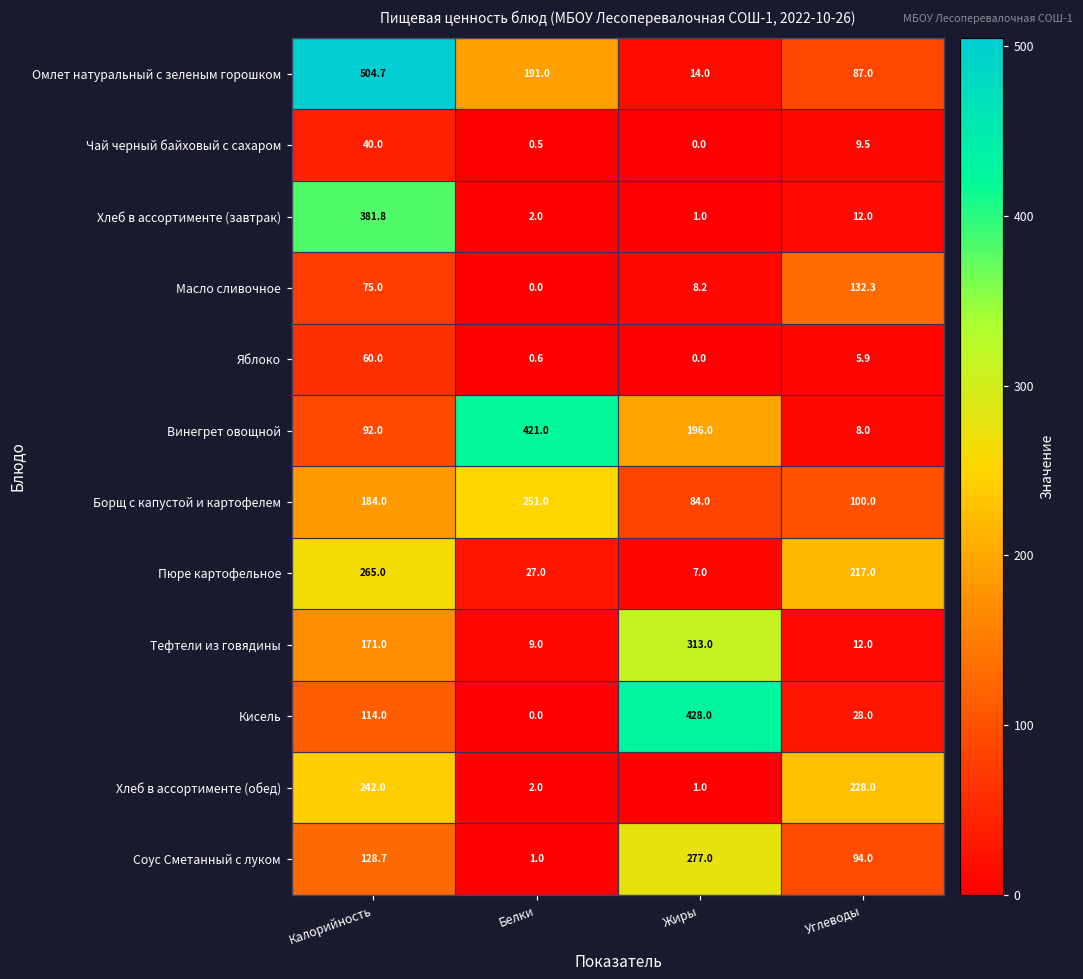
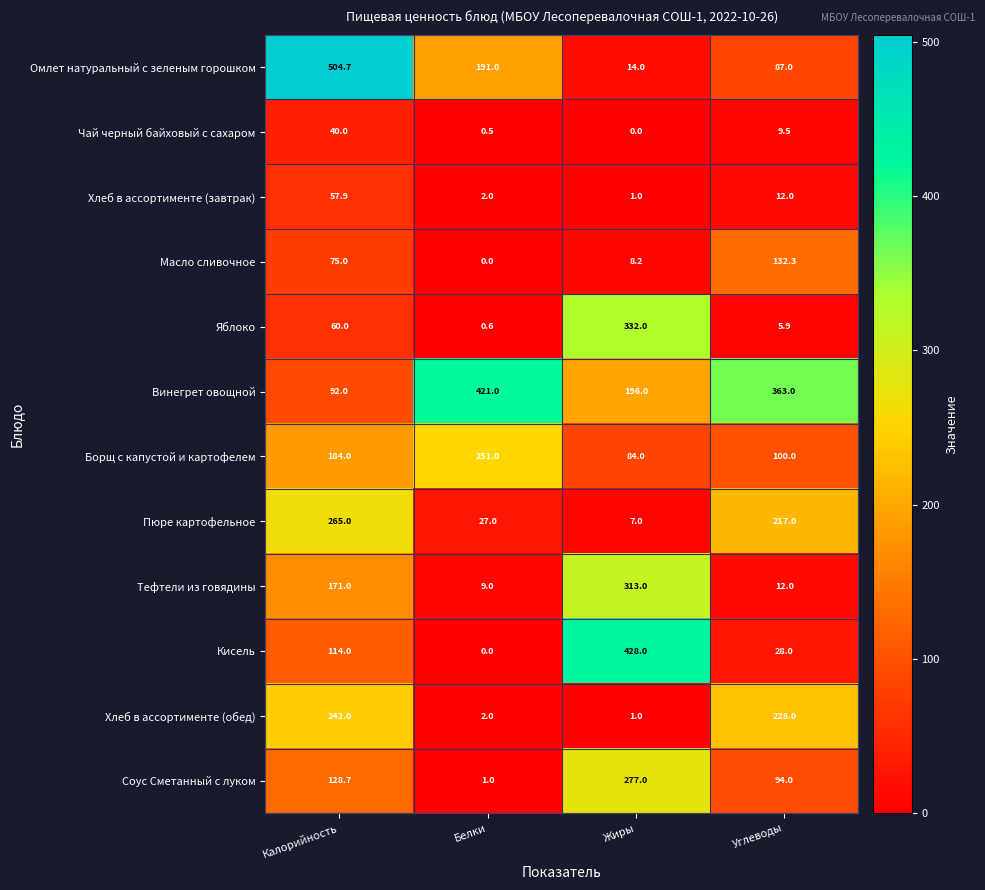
  {
    "Омлет натуральный с зеленым горошком": {
      "Калорийность": 504.7,
      "Белки": 191.0,
      "Жиры": 14.0,
      "Углеводы": 87.0
    },
    "Чай черный байховый с сахаром": {
      "Калорийность": 40.0,
      "Белки": 0.5,
      "Жиры": 0.0,
      "Углеводы": 9.5
    },
    "Хлеб в ассортименте (завтрак)": {
-     "Калорийность": 381.8,
+     "Калорийность": 57.9,
      "Белки": 2.0,
      "Жиры": 1.0,
      "Углеводы": 12.0
    },
    "Масло сливочное": {
      "Калорийность": 75.0,
      "Белки": 0.0,
      "Жиры": 8.2,
      "Углеводы": 132.3
    },
    "Яблоко": {
      "Калорийность": 60.0,
      "Белки": 0.6,
-     "Жиры": 0.0,
+     "Жиры": 332.0,
      "Углеводы": 5.9
    },
    "Винегрет овощной": {
      "Калорийность": 92.0,
      "Белки": 421.0,
      "Жиры": 196.0,
-     "Углеводы": 8.0
+     "Углеводы": 363.0
    },
    "Борщ с капустой и картофелем": {
      "Калорийность": 184.0,
      "Белки": 251.0,
      "Жиры": 84.0,
      "Углеводы": 100.0
    },
    "Пюре картофельное": {
      "Калорийность": 265.0,
      "Белки": 27.0,
      "Жиры": 7.0,
      "Углеводы": 217.0
    },
    "Тефтели из говядины": {
      "Калорийность": 171.0,
      "Белки": 9.0,
      "Жиры": 313.0,
      "Углеводы": 12.0
    },
    "Кисель": {
      "Калорийность": 114.0,
      "Белки": 0.0,
      "Жиры": 428.0,
      "Углеводы": 28.0
    },
    "Хлеб в ассортименте (обед)": {
      "Калорийность": 242.0,
      "Белки": 2.0,
      "Жиры": 1.0,
      "Углеводы": 228.0
    },
    "Соус Сметанный с луком": {
      "Калорийность": 128.7,
      "Белки": 1.0,
      "Жиры": 277.0,
      "Углеводы": 94.0
    }
  }
